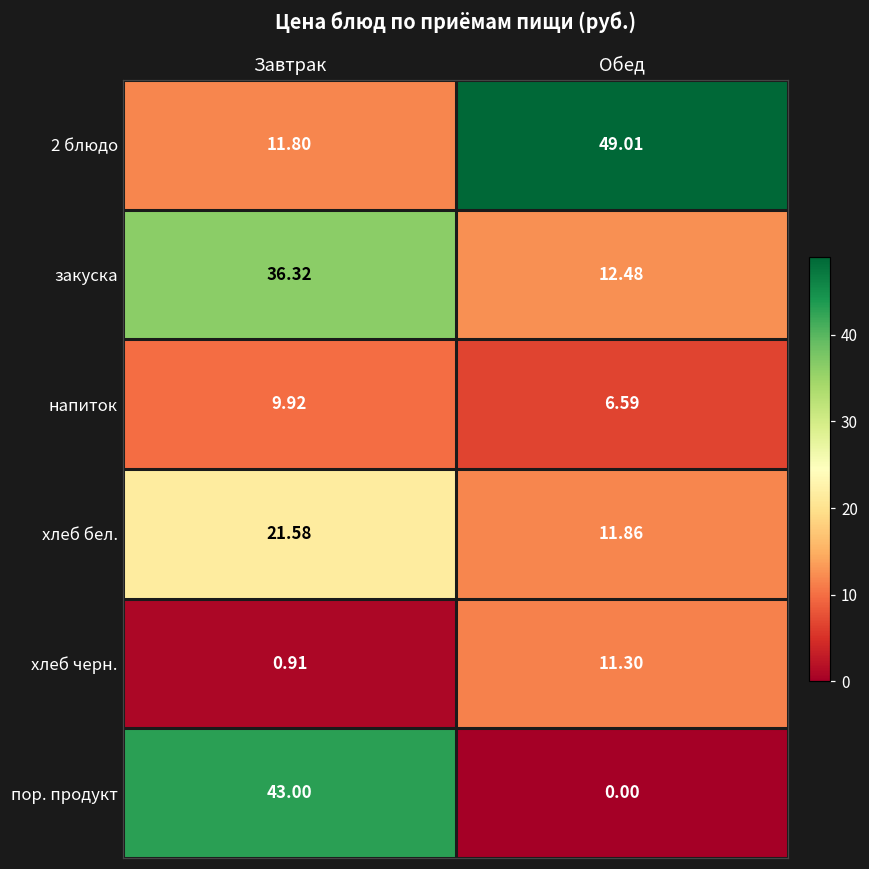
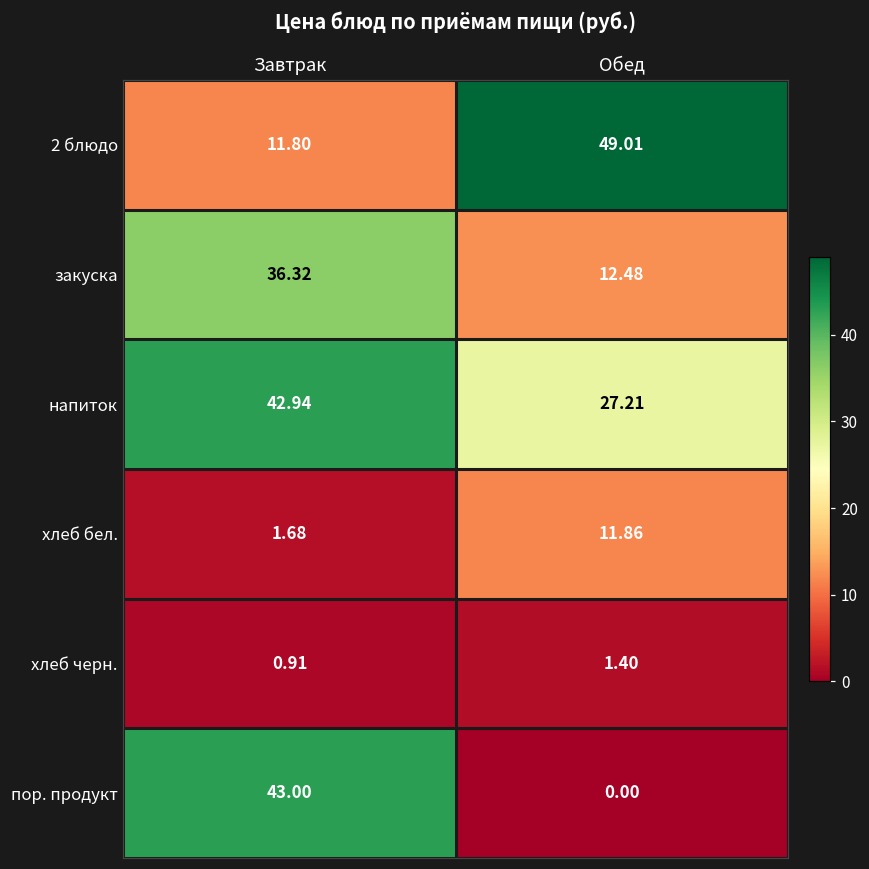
  {
    "2 блюдо": {
      "Завтрак": 11.80,
      "Обед": 49.01
    },
    "закуска": {
      "Завтрак": 36.32,
      "Обед": 12.48
    },
    "напиток": {
-     "Завтрак": 9.92,
-     "Обед": 6.59
+     "Завтрак": 42.94,
+     "Обед": 27.21
    },
    "хлеб бел.": {
-     "Завтрак": 21.58,
+     "Завтрак": 1.68,
      "Обед": 11.86
    },
    "хлеб черн.": {
      "Завтрак": 0.91,
-     "Обед": 11.30
+     "Обед": 1.40
    },
    "пор. продукт": {
      "Завтрак": 43.00,
      "Обед": 0.00
    }
  }
